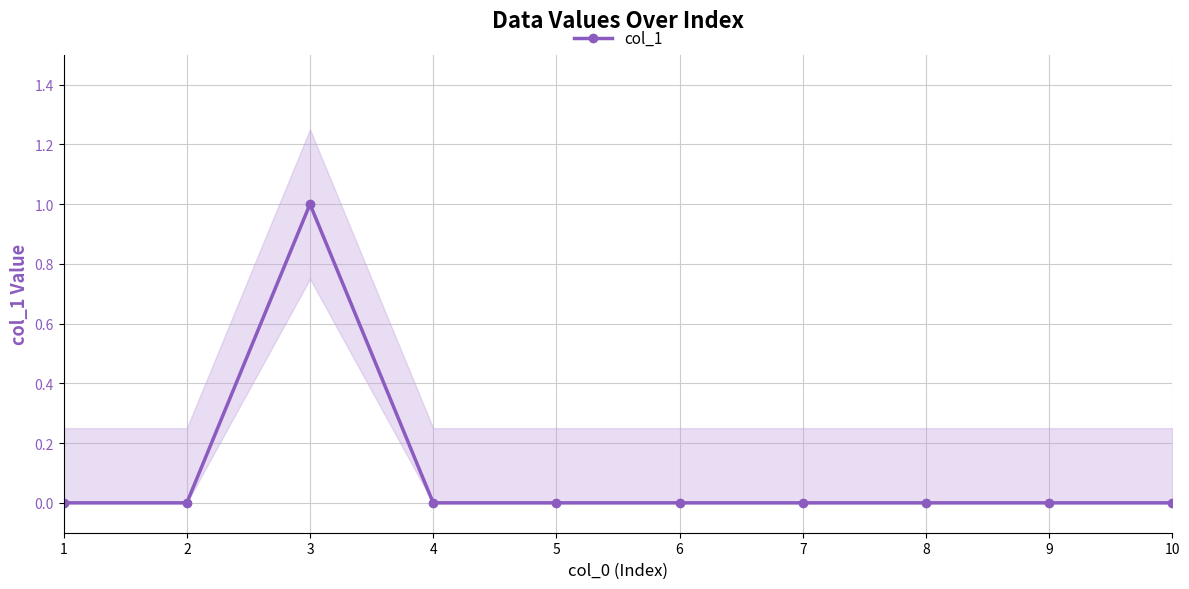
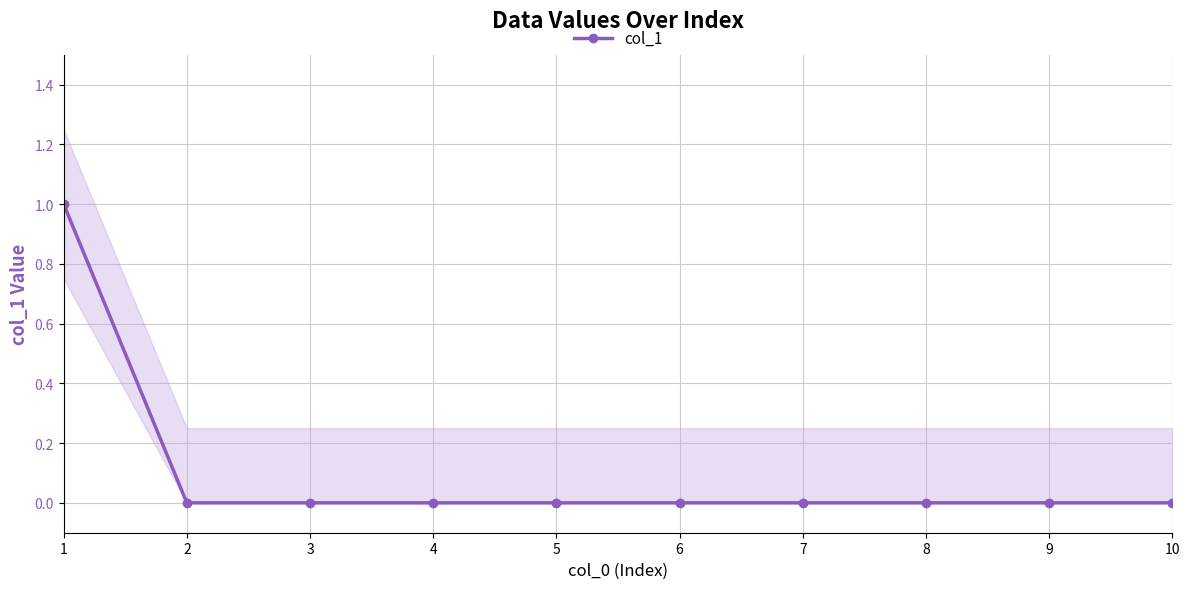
  {
    "col_1": {
-     "1": 0,
+     "1": 1,
      "2": 0,
-     "3": 1,
+     "3": 0,
      "4": 0,
      "5": 0,
      "6": 0,
      "7": 0,
      "8": 0,
      "9": 0,
      "10": 0
    }
  }
